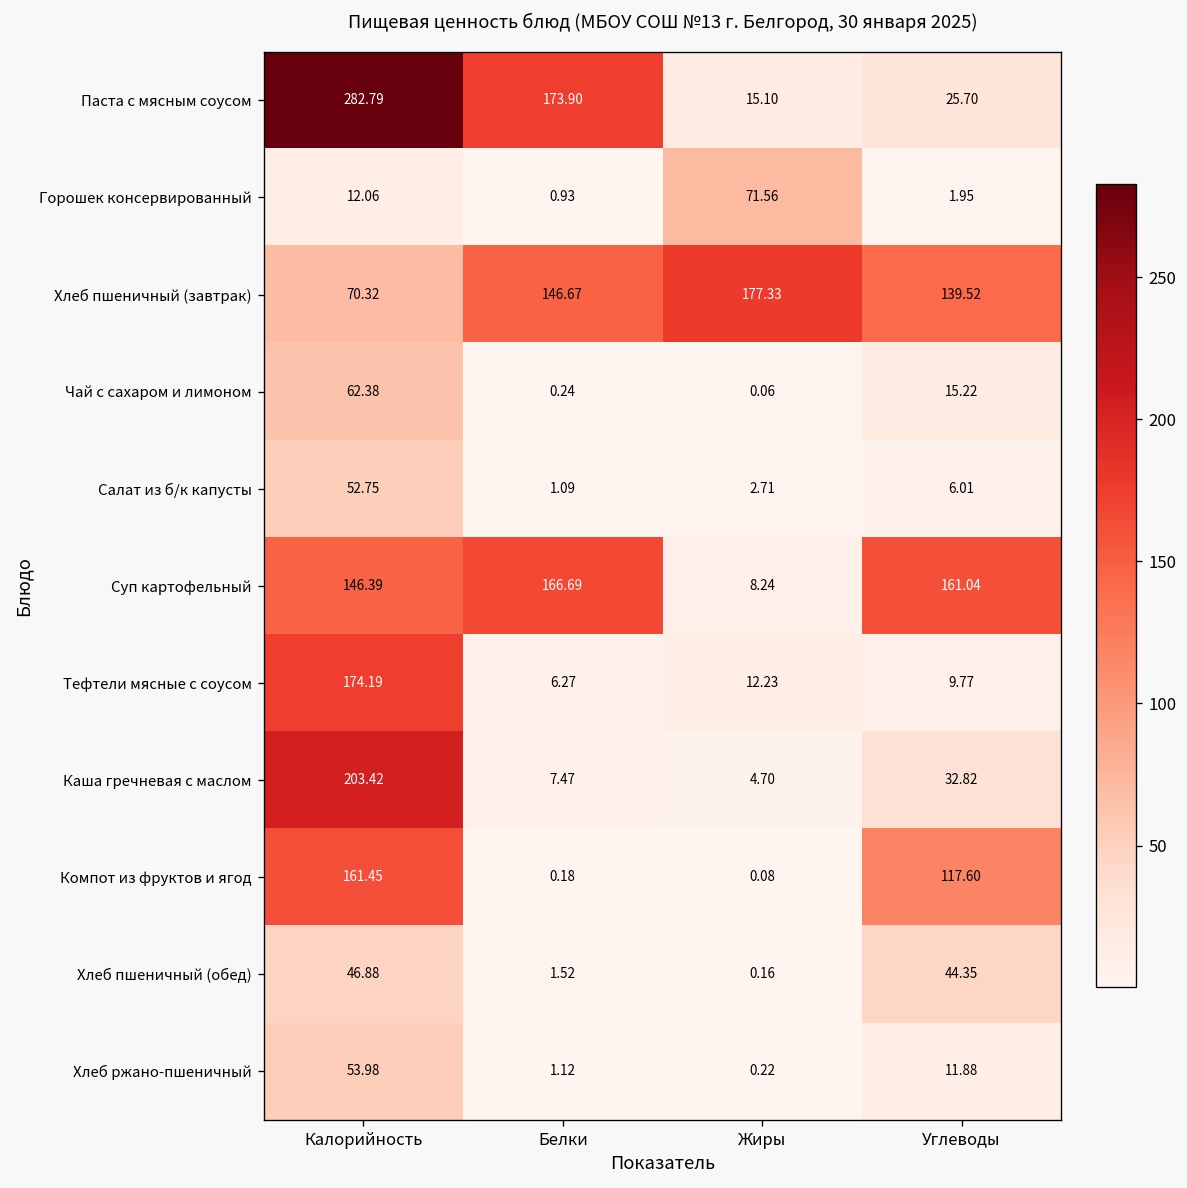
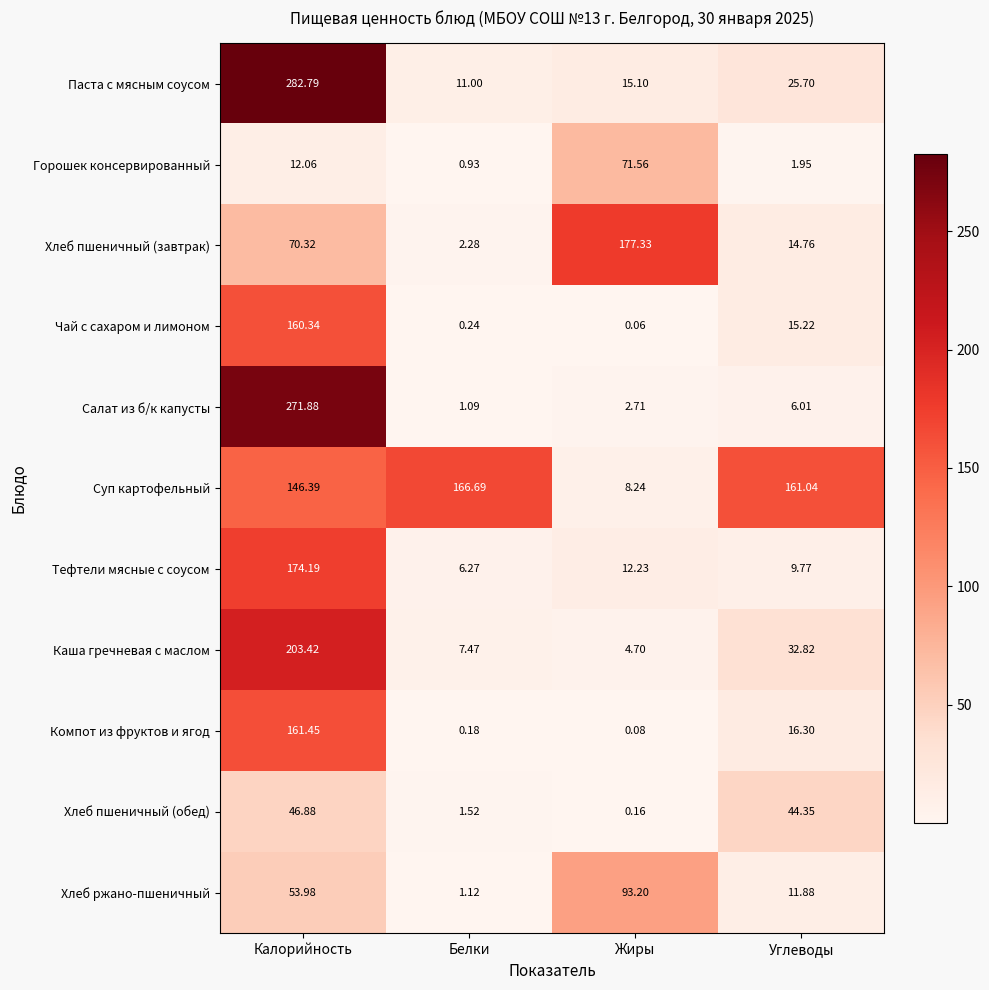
  {
    "Паста с мясным соусом": {
      "Калорийность": 282.79,
-     "Белки": 173.90,
+     "Белки": 11.00,
      "Жиры": 15.10,
      "Углеводы": 25.70
    },
    "Горошек консервированный": {
      "Калорийность": 12.06,
      "Белки": 0.93,
      "Жиры": 71.56,
      "Углеводы": 1.95
    },
    "Хлеб пшеничный (завтрак)": {
      "Калорийность": 70.32,
-     "Белки": 146.67,
+     "Белки": 2.28,
      "Жиры": 177.33,
-     "Углеводы": 139.52
+     "Углеводы": 14.76
    },
    "Чай с сахаром и лимоном": {
-     "Калорийность": 62.38,
+     "Калорийность": 160.34,
      "Белки": 0.24,
      "Жиры": 0.06,
      "Углеводы": 15.22
    },
    "Салат из б/к капусты": {
-     "Калорийность": 52.75,
+     "Калорийность": 271.88,
      "Белки": 1.09,
      "Жиры": 2.71,
      "Углеводы": 6.01
    },
    "Суп картофельный": {
      "Калорийность": 146.39,
      "Белки": 166.69,
      "Жиры": 8.24,
      "Углеводы": 161.04
    },
    "Тефтели мясные с соусом": {
      "Калорийность": 174.19,
      "Белки": 6.27,
      "Жиры": 12.23,
      "Углеводы": 9.77
    },
    "Каша гречневая с маслом": {
      "Калорийность": 203.42,
      "Белки": 7.47,
      "Жиры": 4.70,
      "Углеводы": 32.82
    },
    "Компот из фруктов и ягод": {
      "Калорийность": 161.45,
      "Белки": 0.18,
      "Жиры": 0.08,
-     "Углеводы": 117.60
+     "Углеводы": 16.30
    },
    "Хлеб пшеничный (обед)": {
      "Калорийность": 46.88,
      "Белки": 1.52,
      "Жиры": 0.16,
      "Углеводы": 44.35
    },
    "Хлеб ржано-пшеничный": {
      "Калорийность": 53.98,
      "Белки": 1.12,
-     "Жиры": 0.22,
+     "Жиры": 93.20,
      "Углеводы": 11.88
    }
  }
